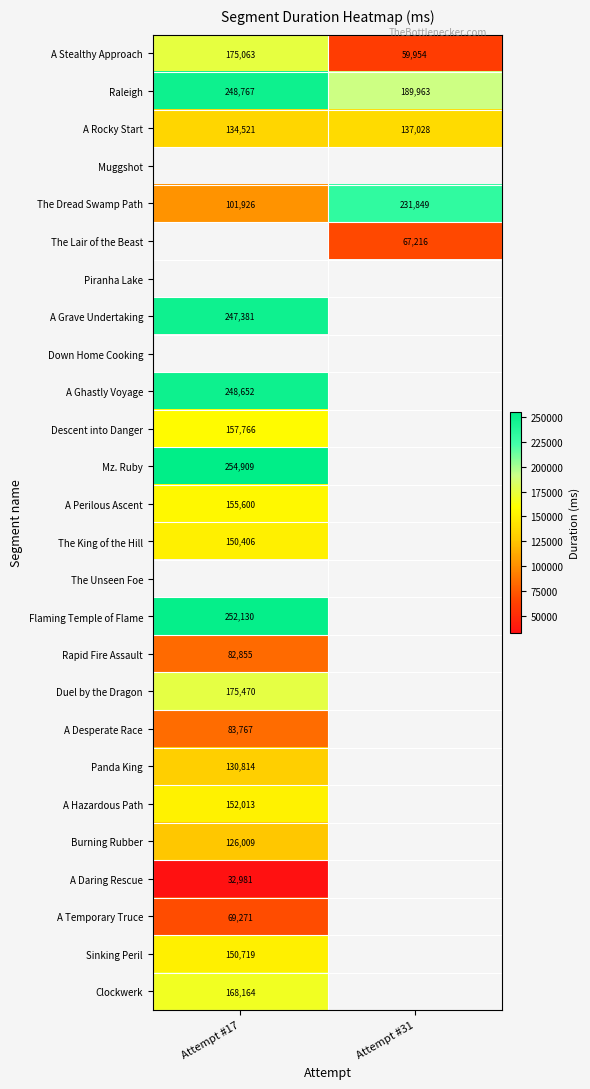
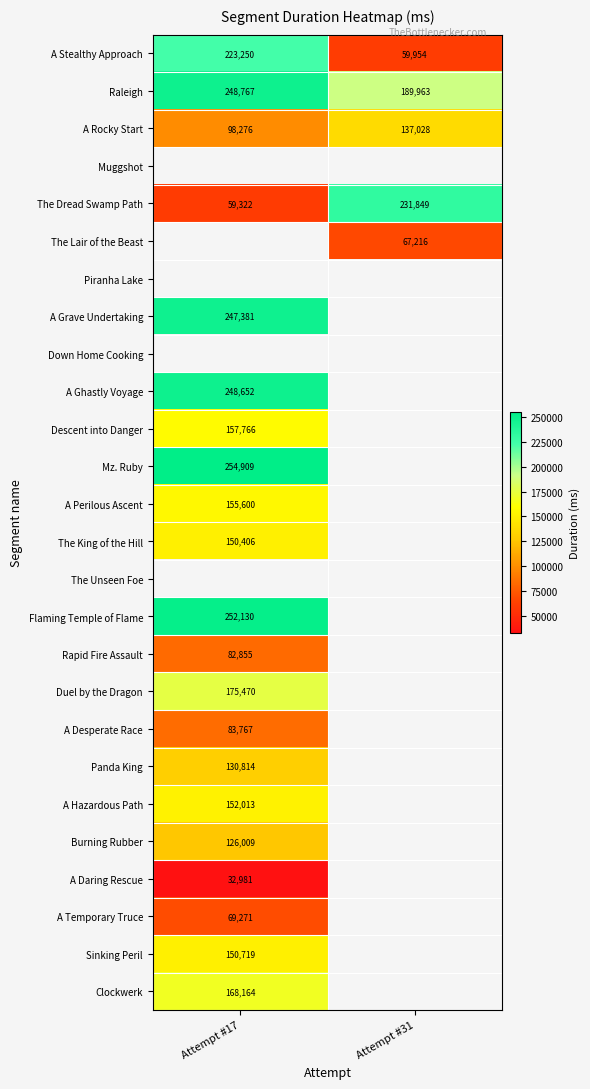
  {
    "A Stealthy Approach": {
-     "Attempt #17": "175,063",
+     "Attempt #17": "223,250",
      "Attempt #31": "59,954"
    },
    "Raleigh": {
      "Attempt #17": "248,767",
      "Attempt #31": "189,963"
    },
    "A Rocky Start": {
-     "Attempt #17": "134,521",
+     "Attempt #17": "98,276",
      "Attempt #31": "137,028"
    },
    "The Dread Swamp Path": {
-     "Attempt #17": "101,926",
+     "Attempt #17": "59,322",
      "Attempt #31": "231,849"
    },
    "The Lair of the Beast": {
      "Attempt #31": "67,216"
    },
    "A Grave Undertaking": {
      "Attempt #17": "247,381"
    },
    "A Ghastly Voyage": {
      "Attempt #17": "248,652"
    },
    "Descent into Danger": {
      "Attempt #17": "157,766"
    },
    "Mz. Ruby": {
      "Attempt #17": "254,909"
    },
    "A Perilous Ascent": {
      "Attempt #17": "155,600"
    },
    "The King of the Hill": {
      "Attempt #17": "150,406"
    },
    "Flaming Temple of Flame": {
      "Attempt #17": "252,130"
    },
    "Rapid Fire Assault": {
      "Attempt #17": "82,855"
    },
    "Duel by the Dragon": {
      "Attempt #17": "175,470"
    },
    "A Desperate Race": {
      "Attempt #17": "83,767"
    },
    "Panda King": {
      "Attempt #17": "130,814"
    },
    "A Hazardous Path": {
      "Attempt #17": "152,013"
    },
    "Burning Rubber": {
      "Attempt #17": "126,009"
    },
    "A Daring Rescue": {
      "Attempt #17": "32,981"
    },
    "A Temporary Truce": {
      "Attempt #17": "69,271"
    },
    "Sinking Peril": {
      "Attempt #17": "150,719"
    },
    "Clockwerk": {
      "Attempt #17": "168,164"
    }
  }
